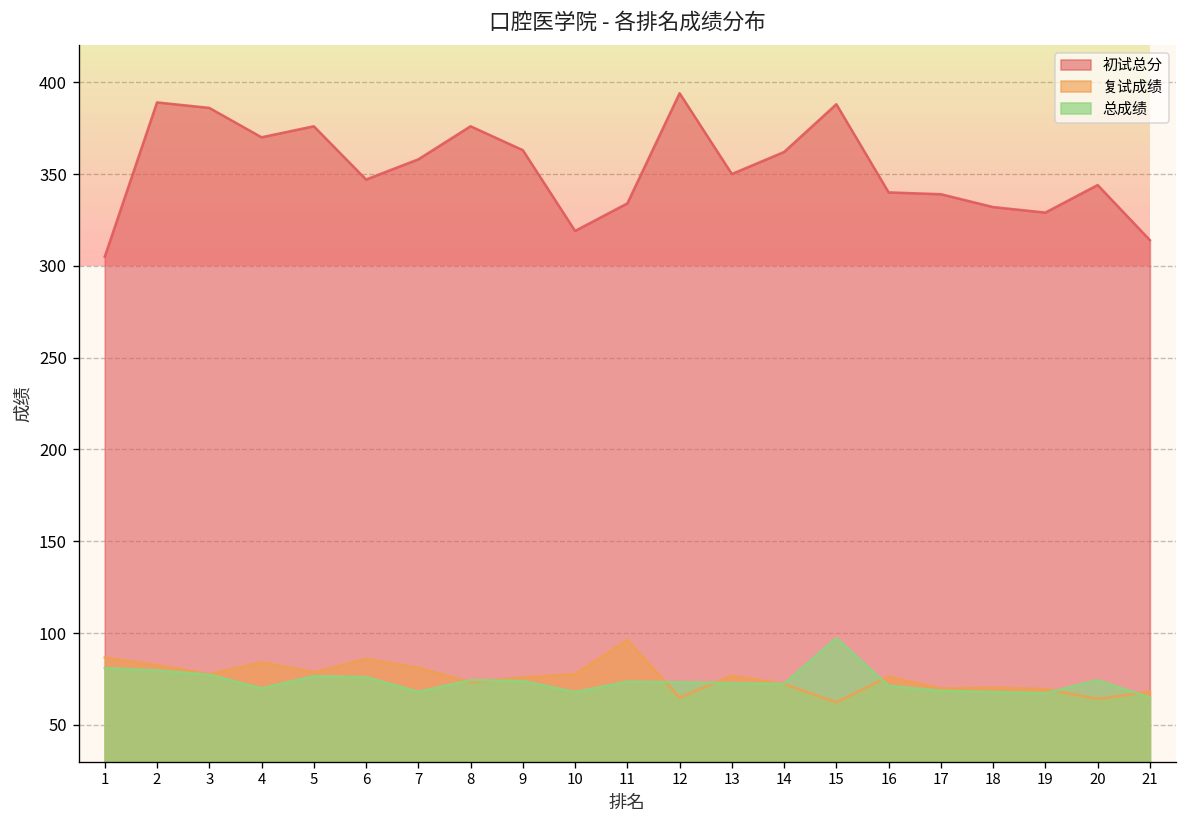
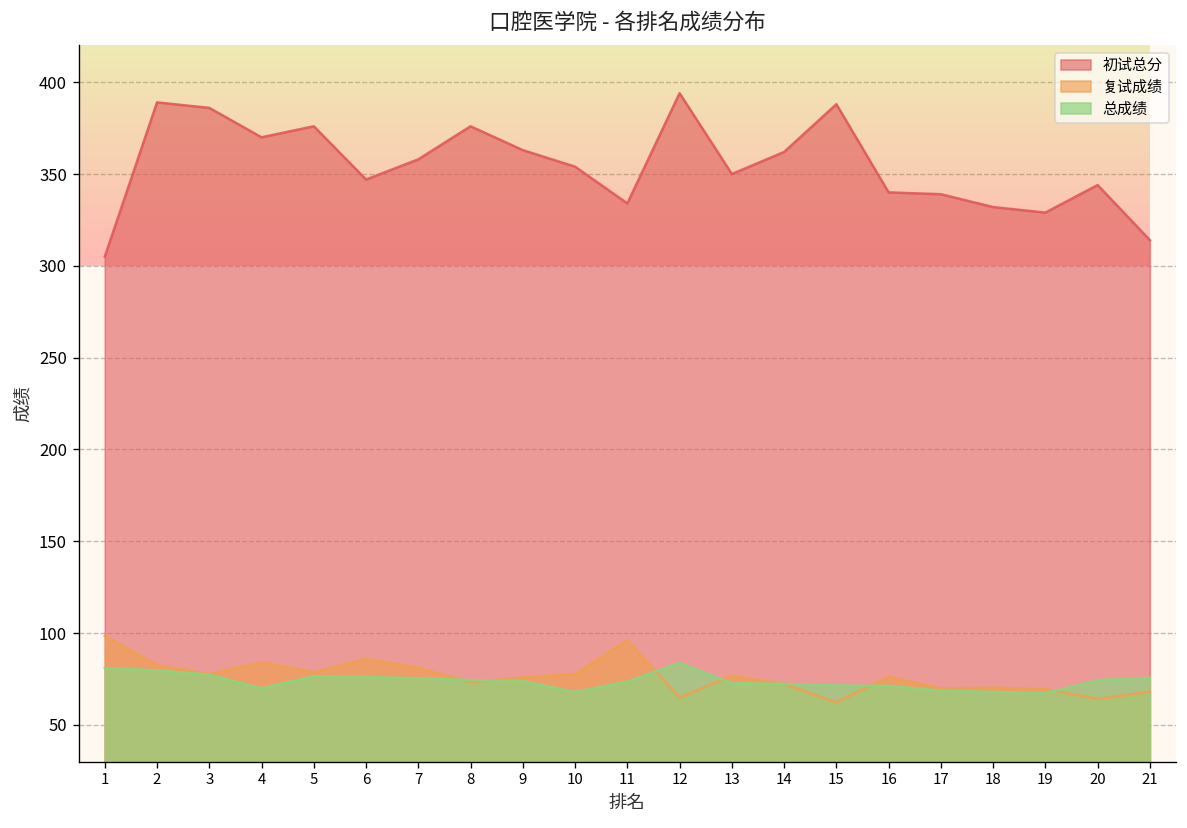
  {
    "初试总分": {
      "1": 305,
      "2": 389,
      "3": 386,
      "4": 370,
      "5": 376,
      "6": 347,
      "7": 358,
      "8": 376,
      "9": 363,
-     "10": 319,
+     "10": 354,
      "11": 334,
      "12": 394,
      "13": 350,
      "14": 362,
      "15": 388,
      "16": 340,
      "17": 339,
      "18": 332,
      "19": 329,
      "20": 344,
      "21": 314
    },
    "复试成绩": {
-     "1": 87,
+     "1": 98,
      "2": 83,
      "4": 84,
      "5": 79,
      "6": 86,
      "7": 81,
      "9": 76,
      "10": 78,
      "11": 96,
      "12": 65,
      "13": 77,
      "15": 62,
      "16": 76,
      "18": 70,
      "19": 70,
      "20": 64,
      "21": 68
    },
    "总成绩": {
      "1": 81,
      "2": 80,
      "4": 70,
      "5": 77,
      "6": 76,
-     "7": 68,
+     "7": 75,
      "9": 74,
      "10": 68,
      "11": 74,
-     "12": 73,
+     "12": 84,
      "13": 73,
-     "15": 97,
+     "15": 71,
      "16": 71,
      "18": 68,
      "19": 67,
      "20": 74,
-     "21": 65
+     "21": 76
    }
  }
